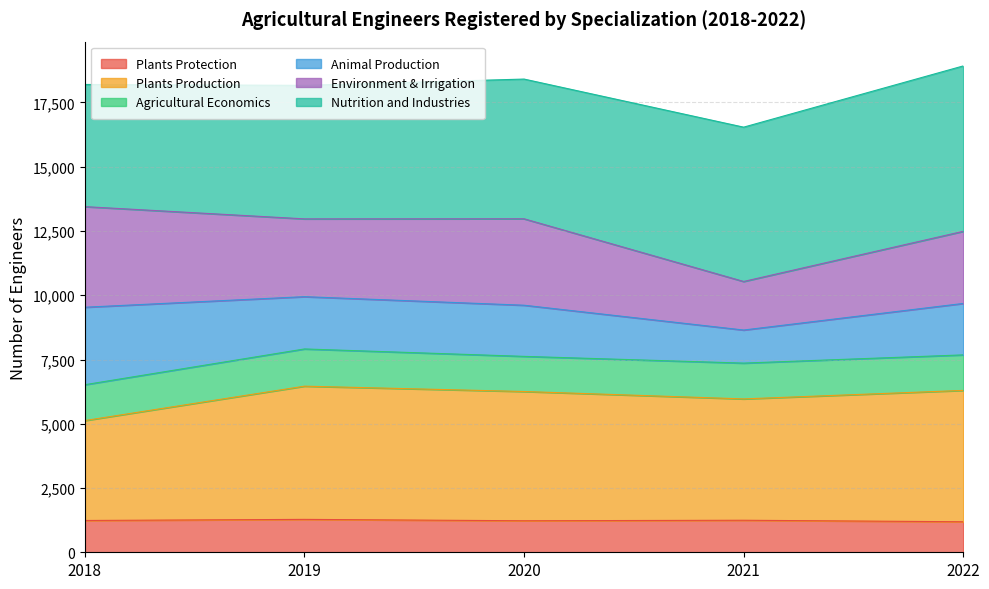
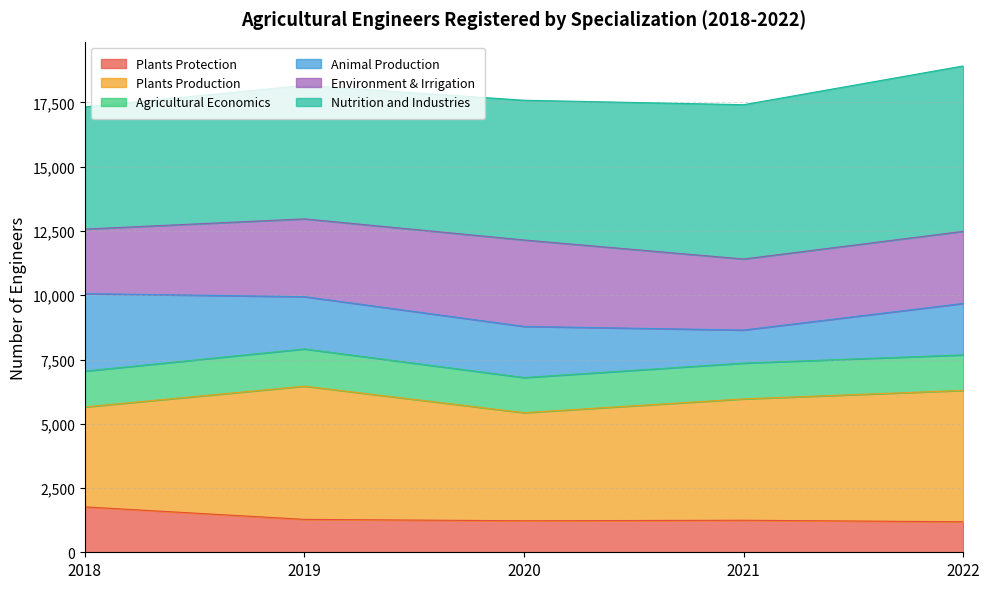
  {
    "Plants Protection": {
-     "2018": "1,200",
+     "2018": "1,800",
      "2019": "1,300",
      "2020": "1,200",
      "2021": "1,200",
      "2022": "1,200"
    },
    "Plants Production": {
      "2018": "3,900",
      "2019": "5,200",
-     "2020": "5,000",
+     "2020": "4,200",
      "2021": "4,700",
      "2022": "5,100"
    },
    "Animal Production": {
      "2018": "3,000",
      "2019": "2,000",
      "2020": "2,000",
      "2021": "1,300",
      "2022": "2,000"
    },
    "Environment & Irrigation": {
-     "2018": "3,900",
+     "2018": "2,500",
      "2019": "3,000",
      "2020": "3,400",
-     "2021": "1,900",
+     "2021": "2,800",
      "2022": "2,800"
    }
  }
